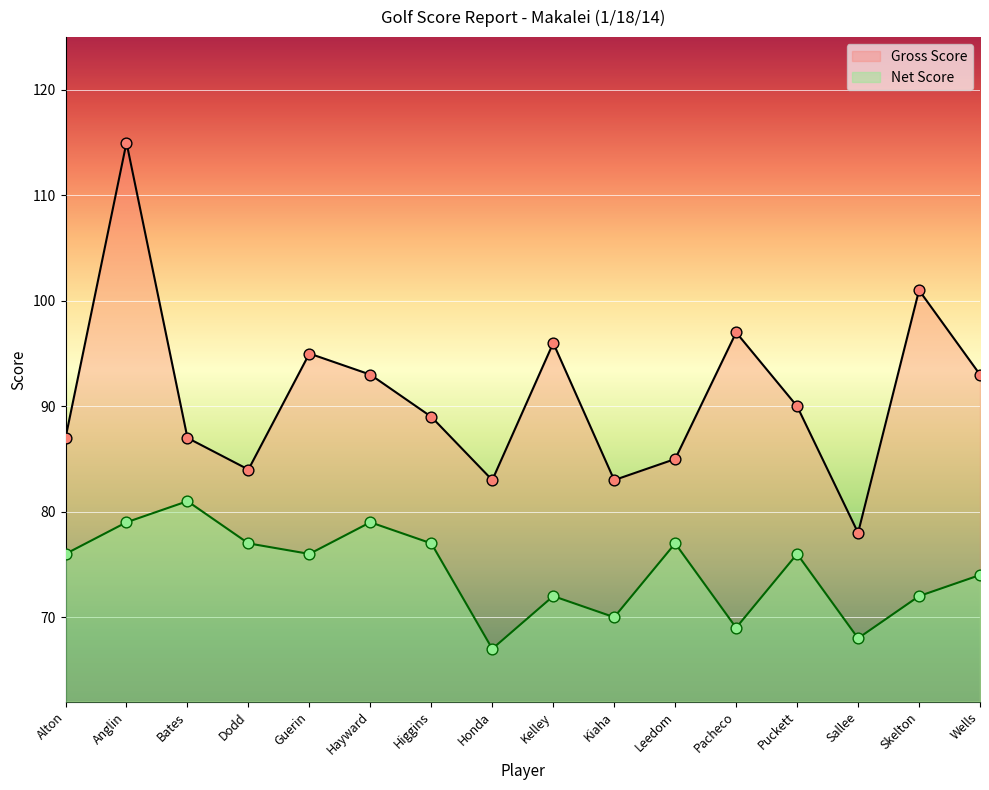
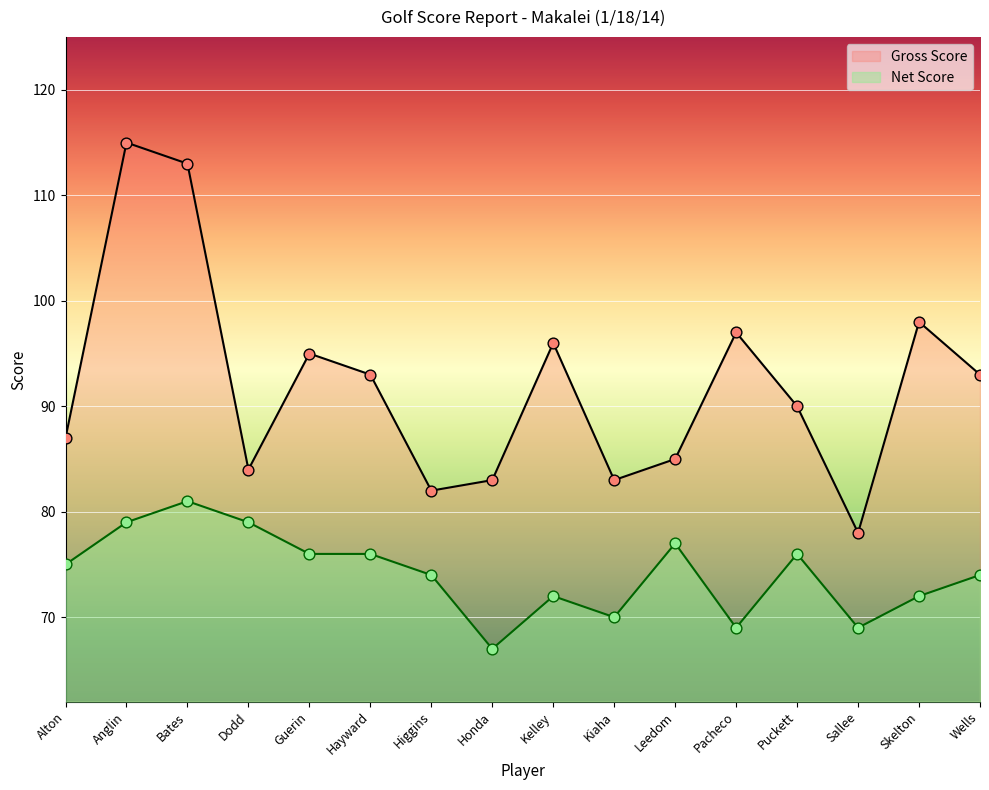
  {
    "Gross Score": {
      "Alton": 87,
      "Anglin": 115,
-     "Bates": 87,
+     "Bates": 113,
      "Dodd": 84,
      "Guerin": 95,
      "Hayward": 93,
-     "Higgins": 89,
+     "Higgins": 82,
      "Honda": 83,
      "Kelley": 96,
      "Kiaha": 83,
      "Leedom": 85,
      "Pacheco": 97,
      "Puckett": 90,
      "Sallee": 78,
-     "Skelton": 101,
+     "Skelton": 98,
      "Wells": 93
    },
    "Net Score": {
-     "Alton": 76,
+     "Alton": 75,
      "Anglin": 79,
      "Bates": 81,
-     "Dodd": 77,
+     "Dodd": 79,
      "Guerin": 76,
-     "Hayward": 79,
-     "Higgins": 77,
+     "Hayward": 76,
+     "Higgins": 74,
      "Honda": 67,
      "Kelley": 72,
      "Kiaha": 70,
      "Leedom": 77,
      "Pacheco": 69,
      "Puckett": 76,
-     "Sallee": 68,
+     "Sallee": 69,
      "Skelton": 72,
      "Wells": 74
    }
  }
